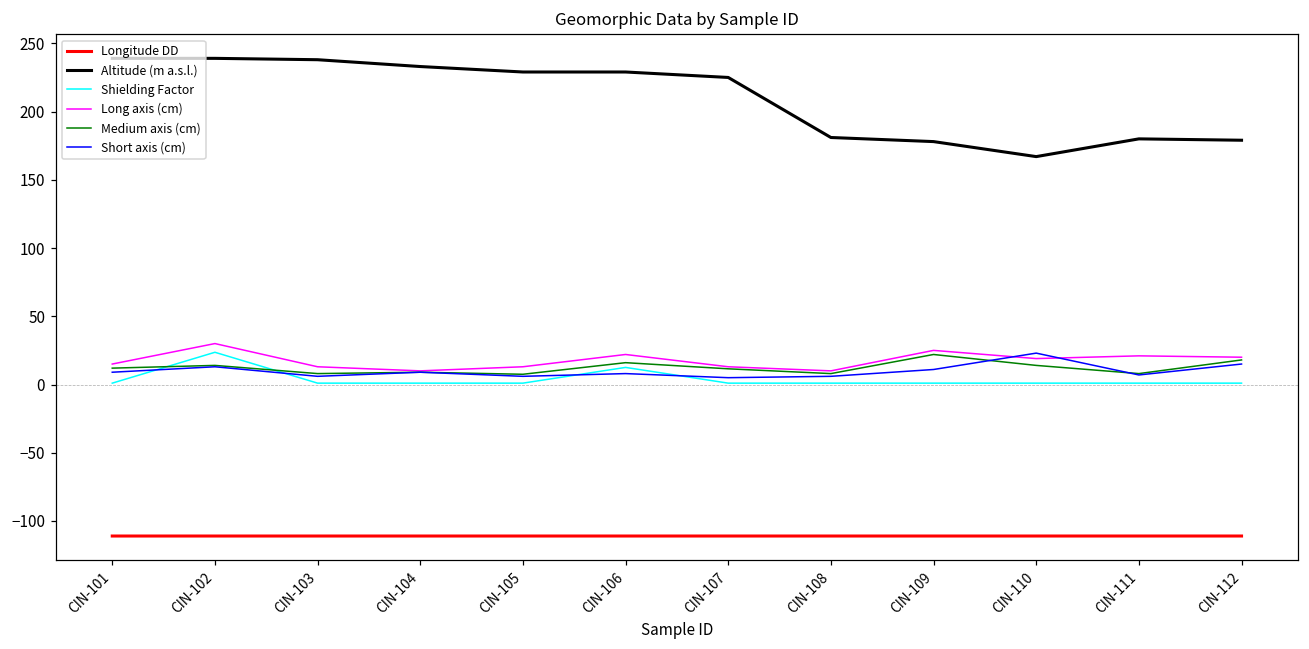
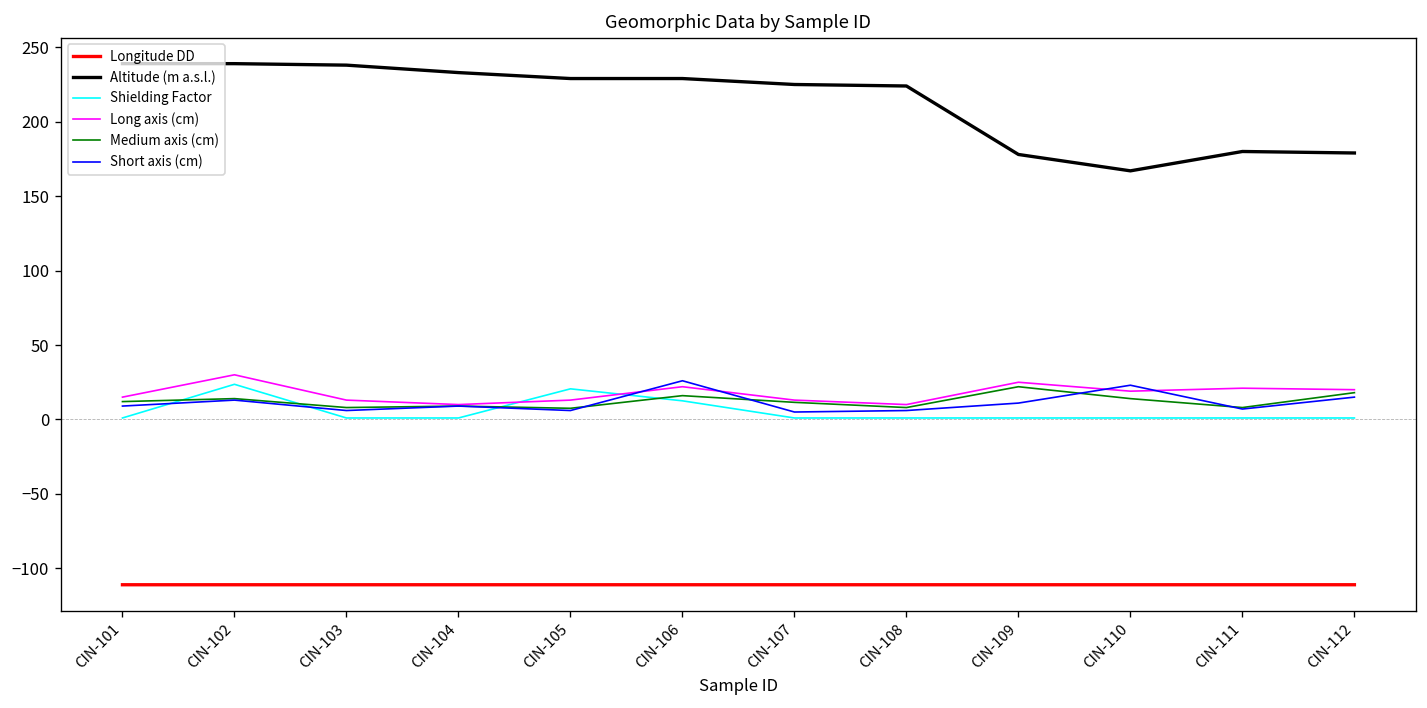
  {
    "Longitude DD": {
      "CIN-101": -111,
      "CIN-102": -111,
      "CIN-103": -111,
      "CIN-104": -111,
      "CIN-105": -111,
      "CIN-106": -111,
      "CIN-107": -111,
      "CIN-108": -111,
      "CIN-109": -111,
      "CIN-110": -111,
      "CIN-111": -111,
      "CIN-112": -111
    },
    "Altitude (m a.s.l.)": {
      "CIN-102": 239,
      "CIN-103": 238,
      "CIN-104": 233,
      "CIN-105": 229,
      "CIN-106": 229,
      "CIN-107": 225,
-     "CIN-108": 181,
+     "CIN-108": 224,
      "CIN-109": 178,
      "CIN-110": 167,
      "CIN-111": 180,
      "CIN-112": 179
    },
    "Shielding Factor": {
      "CIN-101": 1,
      "CIN-102": 24,
      "CIN-103": 1,
      "CIN-104": 1,
-     "CIN-105": 1,
+     "CIN-105": 21,
      "CIN-106": 13,
      "CIN-107": 1,
      "CIN-108": 1,
      "CIN-109": 1,
      "CIN-110": 1,
      "CIN-111": 1,
      "CIN-112": 1
    },
    "Long axis (cm)": {
      "CIN-101": 15,
      "CIN-102": 30,
      "CIN-103": 13,
      "CIN-105": 13,
      "CIN-106": 22,
      "CIN-109": 25,
      "CIN-110": 19,
      "CIN-111": 21
    },
    "Medium axis (cm)": {
      "CIN-101": 12,
      "CIN-106": 16,
      "CIN-109": 22,
      "CIN-110": 14
    },
    "Short axis (cm)": {
      "CIN-101": 9,
-     "CIN-106": 8,
+     "CIN-106": 26,
      "CIN-107": 5,
      "CIN-109": 11,
      "CIN-110": 23,
      "CIN-112": 15
    }
  }
